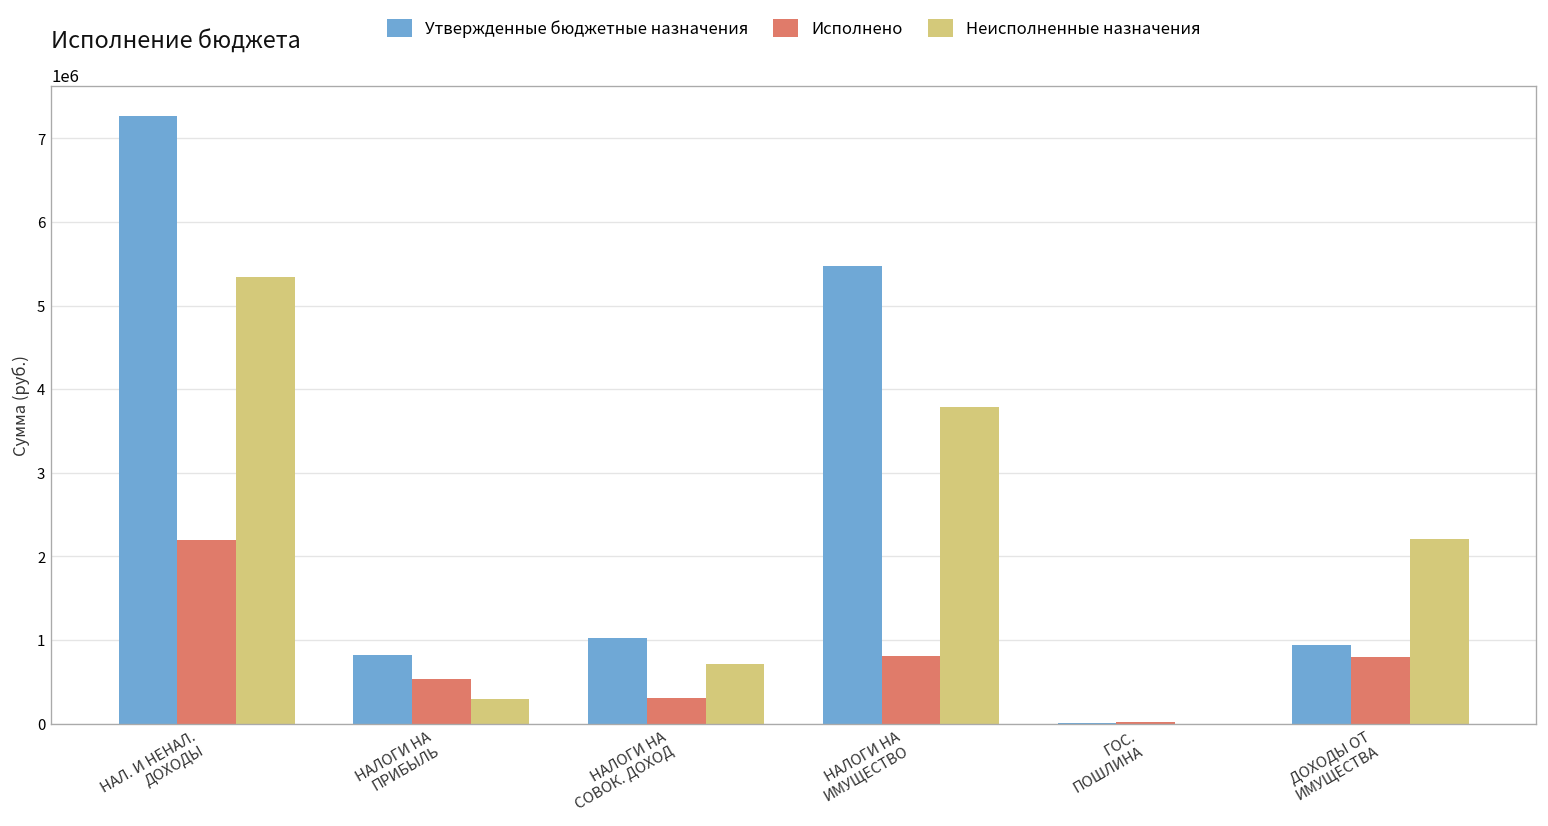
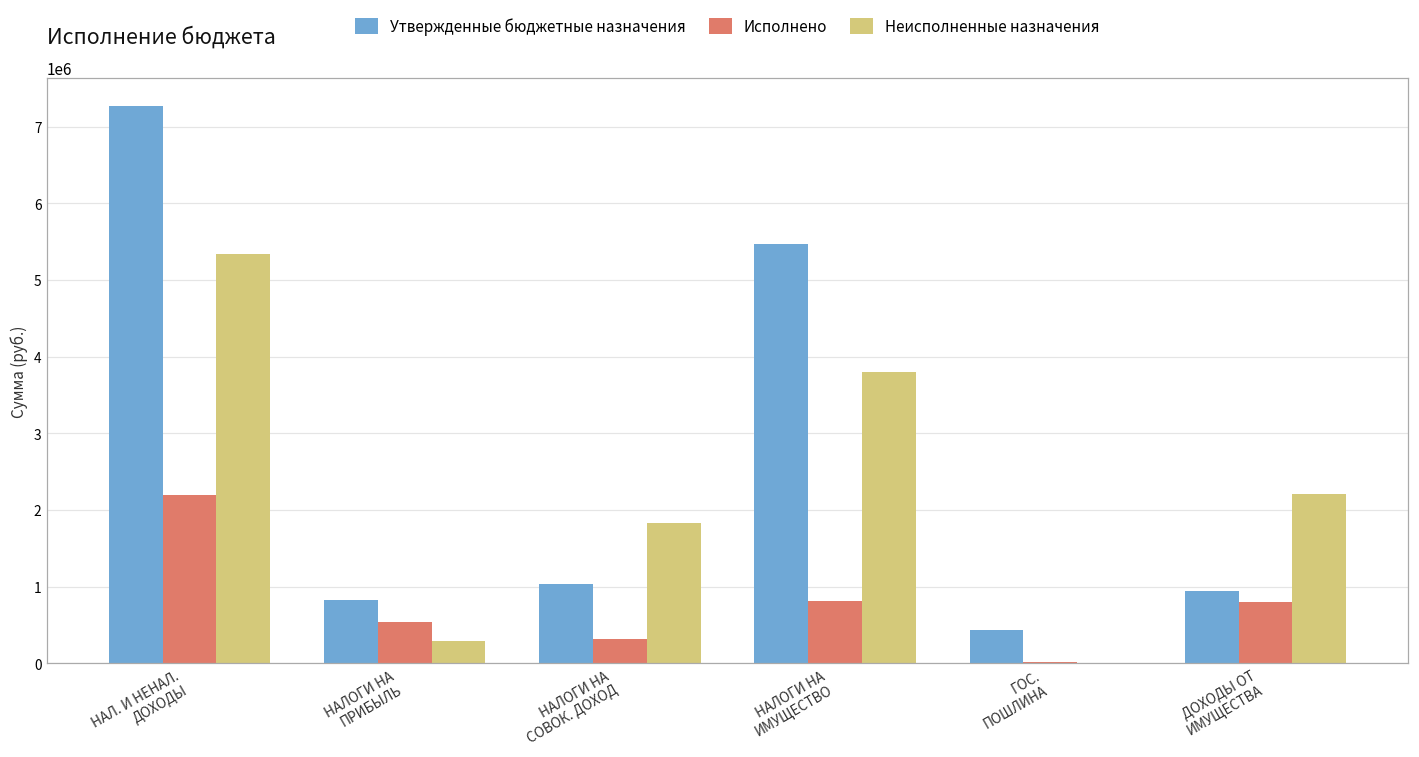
  {
    "Утвержденные бюджетные назначения": {
      "НАЛ. И НЕНАЛ. ДОХОДЫ": 7300000,
      "НАЛОГИ НА ПРИБЫЛЬ": 800000,
      "НАЛОГИ НА СОВОК. ДОХОД": 1000000,
      "НАЛОГИ НА ИМУЩЕСТВО": 5500000,
-     "ГОС. ПОШЛИНА": 0,
+     "ГОС. ПОШЛИНА": 400000,
      "ДОХОДЫ ОТ ИМУЩЕСТВА": 900000
    },
    "Исполнено": {
      "НАЛ. И НЕНАЛ. ДОХОДЫ": 2200000,
      "НАЛОГИ НА ПРИБЫЛЬ": 500000,
      "НАЛОГИ НА СОВОК. ДОХОД": 300000,
      "НАЛОГИ НА ИМУЩЕСТВО": 800000,
      "ДОХОДЫ ОТ ИМУЩЕСТВА": 800000
    },
    "Неисполненные назначения": {
      "НАЛ. И НЕНАЛ. ДОХОДЫ": 5300000,
      "НАЛОГИ НА ПРИБЫЛЬ": 300000,
-     "НАЛОГИ НА СОВОК. ДОХОД": 700000,
+     "НАЛОГИ НА СОВОК. ДОХОД": 1800000,
      "НАЛОГИ НА ИМУЩЕСТВО": 3800000,
      "ГОС. ПОШЛИНА": 0,
      "ДОХОДЫ ОТ ИМУЩЕСТВА": 2200000
    }
  }
